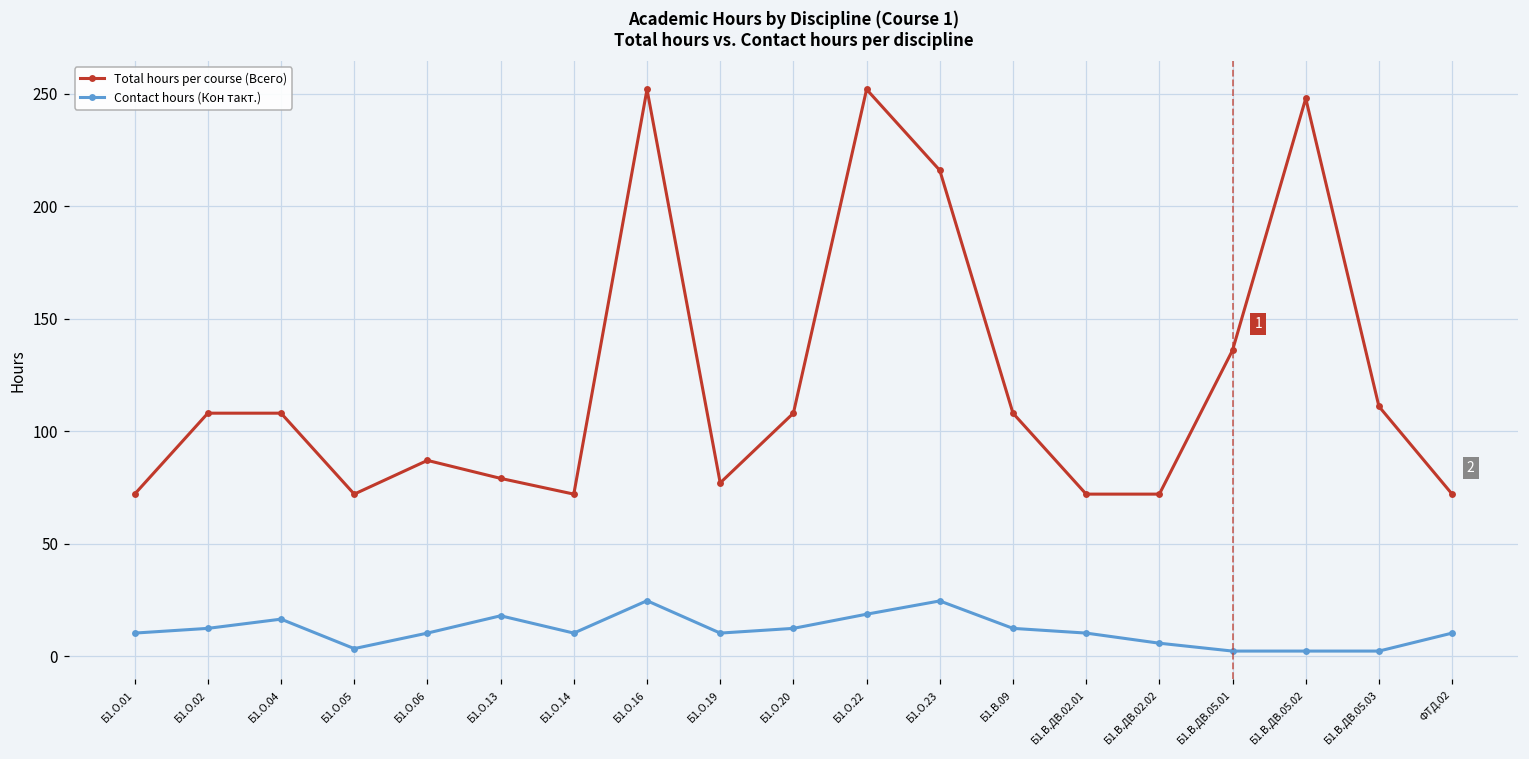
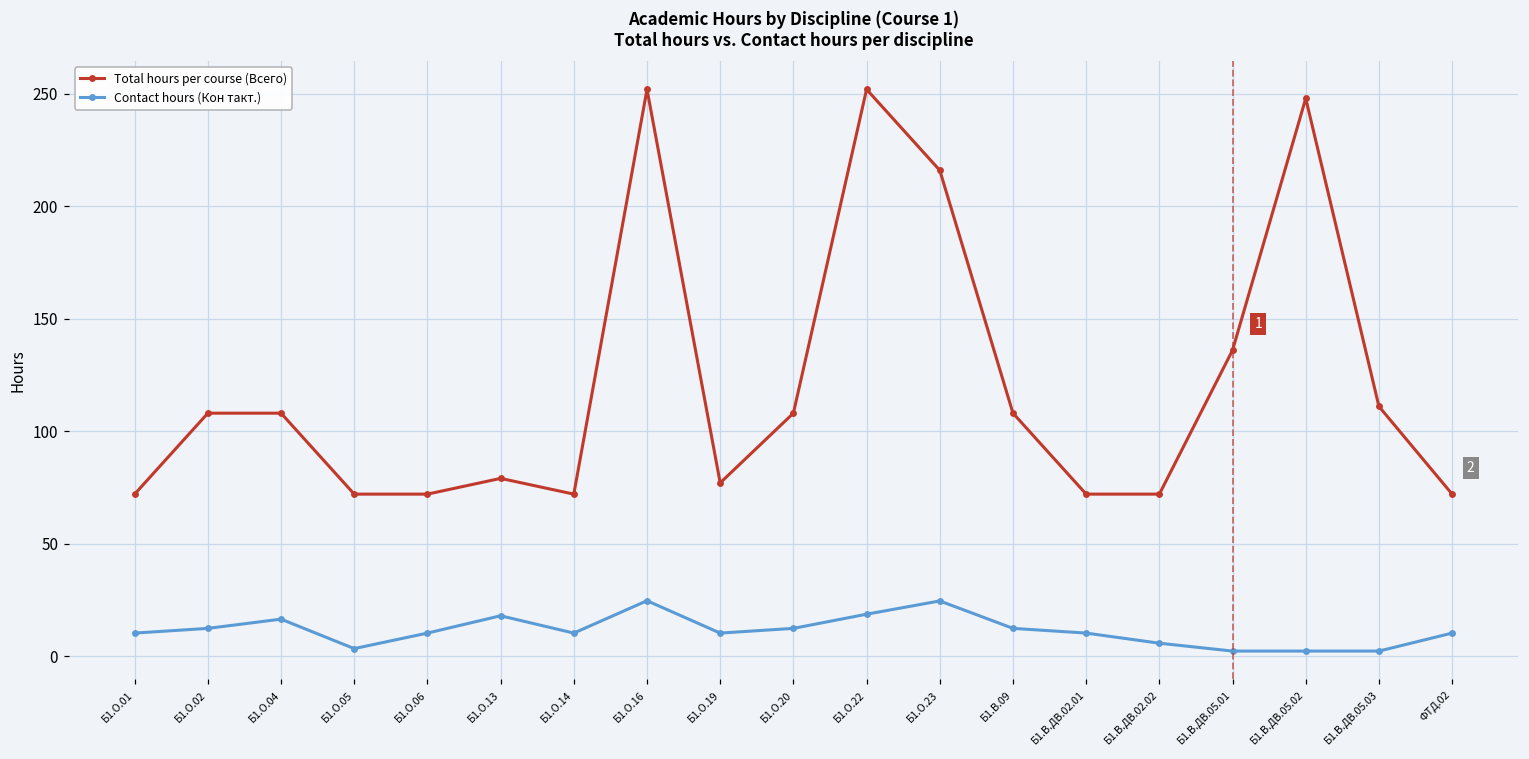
  {
    "Total hours per course (Всего)": {
      "Б1.О.01": 72,
      "Б1.О.02": 108,
      "Б1.О.04": 108,
      "Б1.О.05": 72,
-     "Б1.О.06": 87,
+     "Б1.О.06": 72,
      "Б1.О.13": 79,
      "Б1.О.14": 72,
      "Б1.О.16": 252,
      "Б1.О.19": 77,
      "Б1.О.20": 108,
      "Б1.О.22": 252,
      "Б1.О.23": 216,
      "Б1.В.09": 108,
      "Б1.В.ДВ.02.01": 72,
      "Б1.В.ДВ.02.02": 72,
      "Б1.В.ДВ.05.01": 136,
      "Б1.В.ДВ.05.02": 248,
      "Б1.В.ДВ.05.03": 111
    },
    "Contact hours (Кон такт.)": {
      "Б1.О.01": 10,
      "Б1.О.02": 12,
      "Б1.О.04": 16,
      "Б1.О.05": 3,
      "Б1.О.06": 10,
      "Б1.О.13": 18,
      "Б1.О.14": 10,
      "Б1.О.16": 25,
      "Б1.О.19": 10,
      "Б1.О.20": 12,
      "Б1.О.22": 19,
      "Б1.О.23": 25,
      "Б1.В.09": 12,
      "Б1.В.ДВ.02.01": 10,
      "Б1.В.ДВ.02.02": 6,
      "Б1.В.ДВ.05.01": 2,
      "Б1.В.ДВ.05.02": 2,
      "Б1.В.ДВ.05.03": 2,
      "ФТД.02": 10
    }
  }
